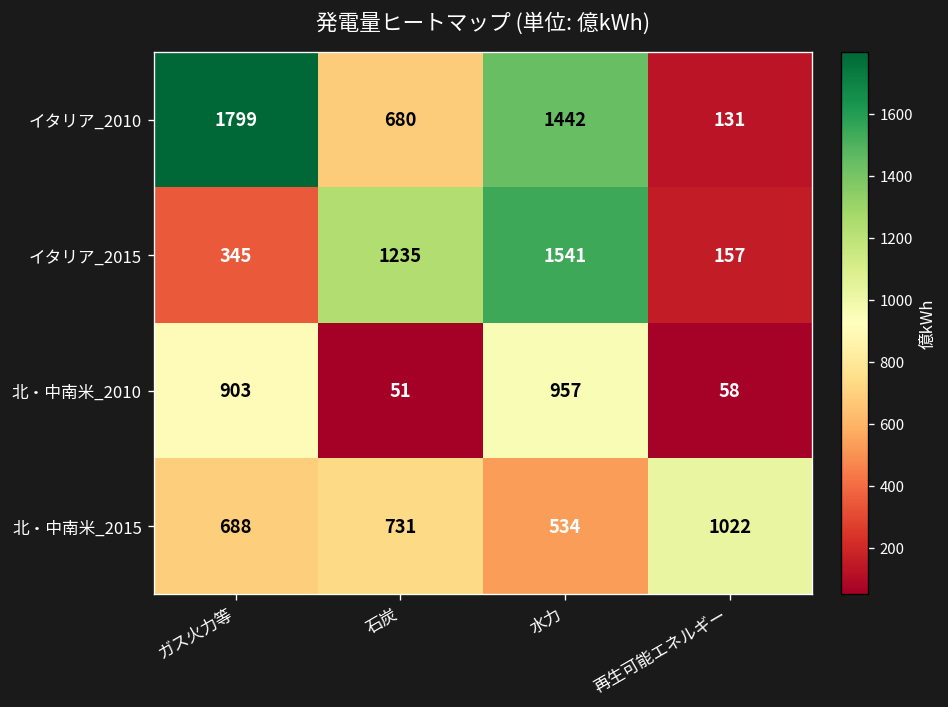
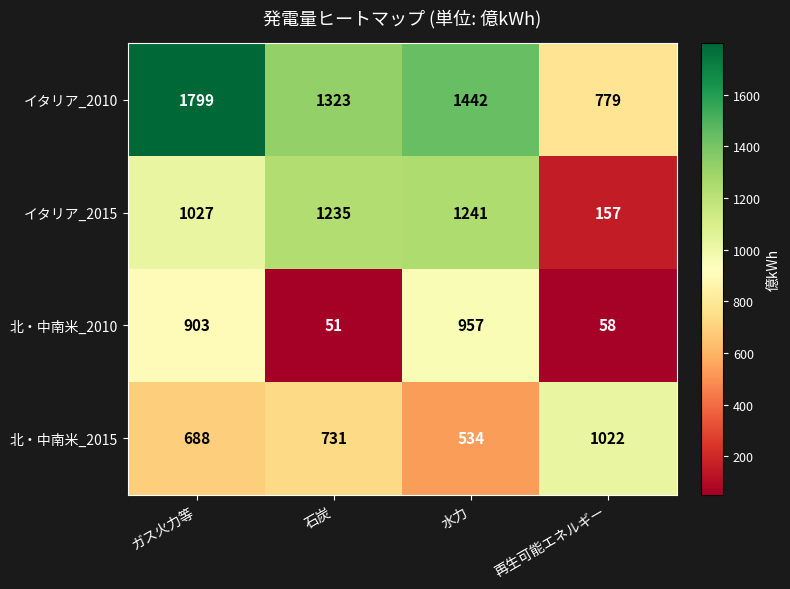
  {
    "イタリア_2010": {
      "ガス火力等": 1799,
-     "石炭": 680,
+     "石炭": 1323,
      "水力": 1442,
-     "再生可能エネルギー": 131
+     "再生可能エネルギー": 779
    },
    "イタリア_2015": {
-     "ガス火力等": 345,
+     "ガス火力等": 1027,
      "石炭": 1235,
-     "水力": 1541,
+     "水力": 1241,
      "再生可能エネルギー": 157
    },
    "北・中南米_2010": {
      "ガス火力等": 903,
      "石炭": 51,
      "水力": 957,
      "再生可能エネルギー": 58
    },
    "北・中南米_2015": {
      "ガス火力等": 688,
      "石炭": 731,
      "水力": 534,
      "再生可能エネルギー": 1022
    }
  }
